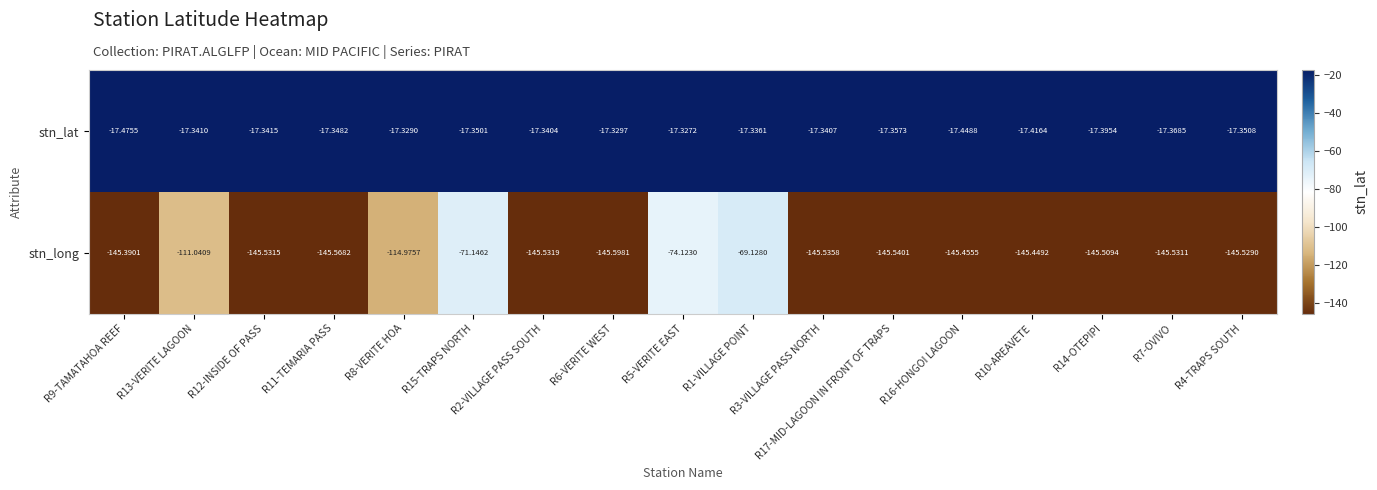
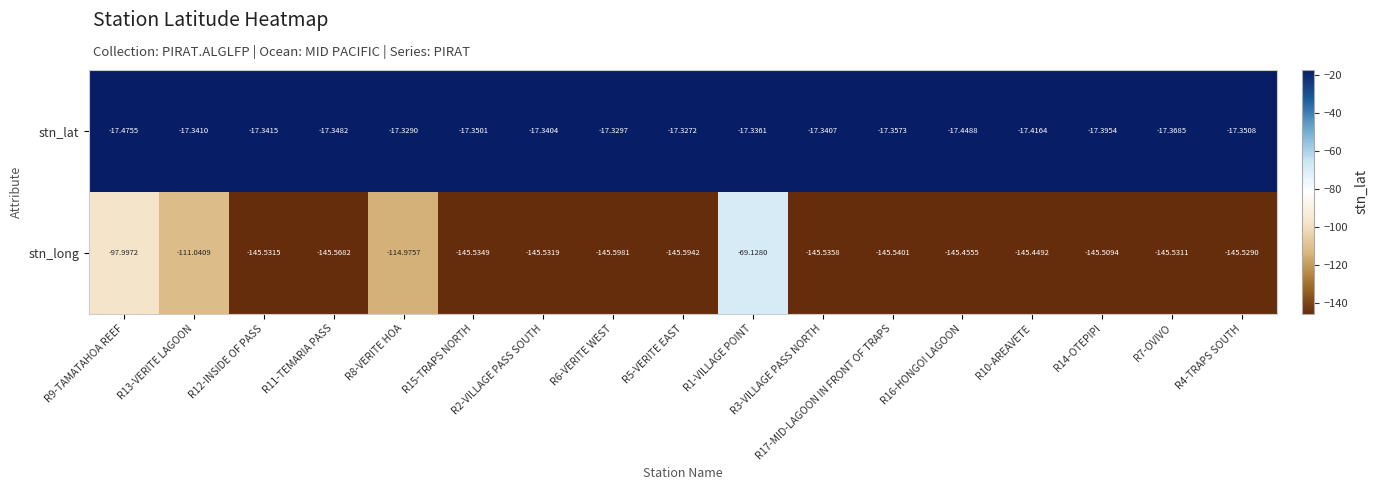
  {
    "stn_lat": {
      "R9-TAMATAHOA REEF": -17.4755,
      "R13-VERITE LAGOON": -17.3410,
      "R12-INSIDE OF PASS": -17.3415,
      "R11-TEMARIA PASS": -17.3482,
      "R8-VERITE HOA": -17.3290,
      "R15-TRAPS NORTH": -17.3501,
      "R2-VILLAGE PASS SOUTH": -17.3404,
      "R6-VERITE WEST": -17.3297,
      "R5-VERITE EAST": -17.3272,
      "R1-VILLAGE POINT": -17.3361,
      "R3-VILLAGE PASS NORTH": -17.3407,
      "R17-MID-LAGOON IN FRONT OF TRAPS": -17.3573,
      "R16-HONGOI LAGOON": -17.4488,
      "R10-AREAVETE": -17.4164,
      "R14-OTEPIPI": -17.3954,
      "R7-OVIVO": -17.3685,
      "R4-TRAPS SOUTH": -17.3508
    },
    "stn_long": {
-     "R9-TAMATAHOA REEF": -145.3901,
+     "R9-TAMATAHOA REEF": -97.9972,
      "R13-VERITE LAGOON": -111.0409,
      "R12-INSIDE OF PASS": -145.5315,
      "R11-TEMARIA PASS": -145.5682,
      "R8-VERITE HOA": -114.9757,
-     "R15-TRAPS NORTH": -71.1462,
+     "R15-TRAPS NORTH": -145.5349,
      "R2-VILLAGE PASS SOUTH": -145.5319,
      "R6-VERITE WEST": -145.5981,
-     "R5-VERITE EAST": -74.1230,
+     "R5-VERITE EAST": -145.5942,
      "R1-VILLAGE POINT": -69.1280,
      "R3-VILLAGE PASS NORTH": -145.5358,
      "R17-MID-LAGOON IN FRONT OF TRAPS": -145.5401,
      "R16-HONGOI LAGOON": -145.4555,
      "R10-AREAVETE": -145.4492,
      "R14-OTEPIPI": -145.5094,
      "R7-OVIVO": -145.5311,
      "R4-TRAPS SOUTH": -145.5290
    }
  }
